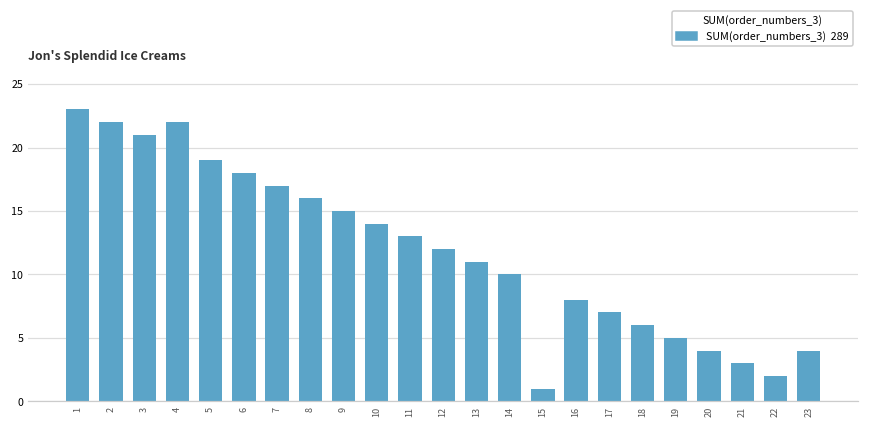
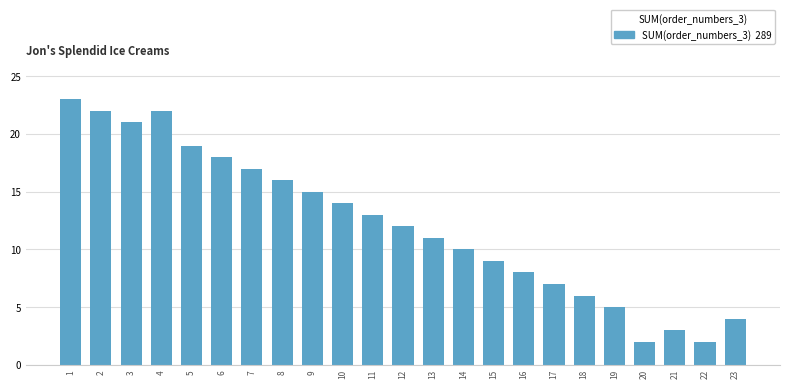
  {
    "1": 23,
    "2": 22,
    "3": 21,
    "4": 22,
    "5": 19,
    "6": 18,
    "7": 17,
    "8": 16,
    "9": 15,
    "10": 14,
    "11": 13,
    "12": 12,
    "13": 11,
    "14": 10,
-   "15": 1,
+   "15": 9,
    "16": 8,
    "17": 7,
    "18": 6,
    "19": 5,
-   "20": 4,
+   "20": 2,
    "21": 3,
    "22": 2,
    "23": 4
  }
